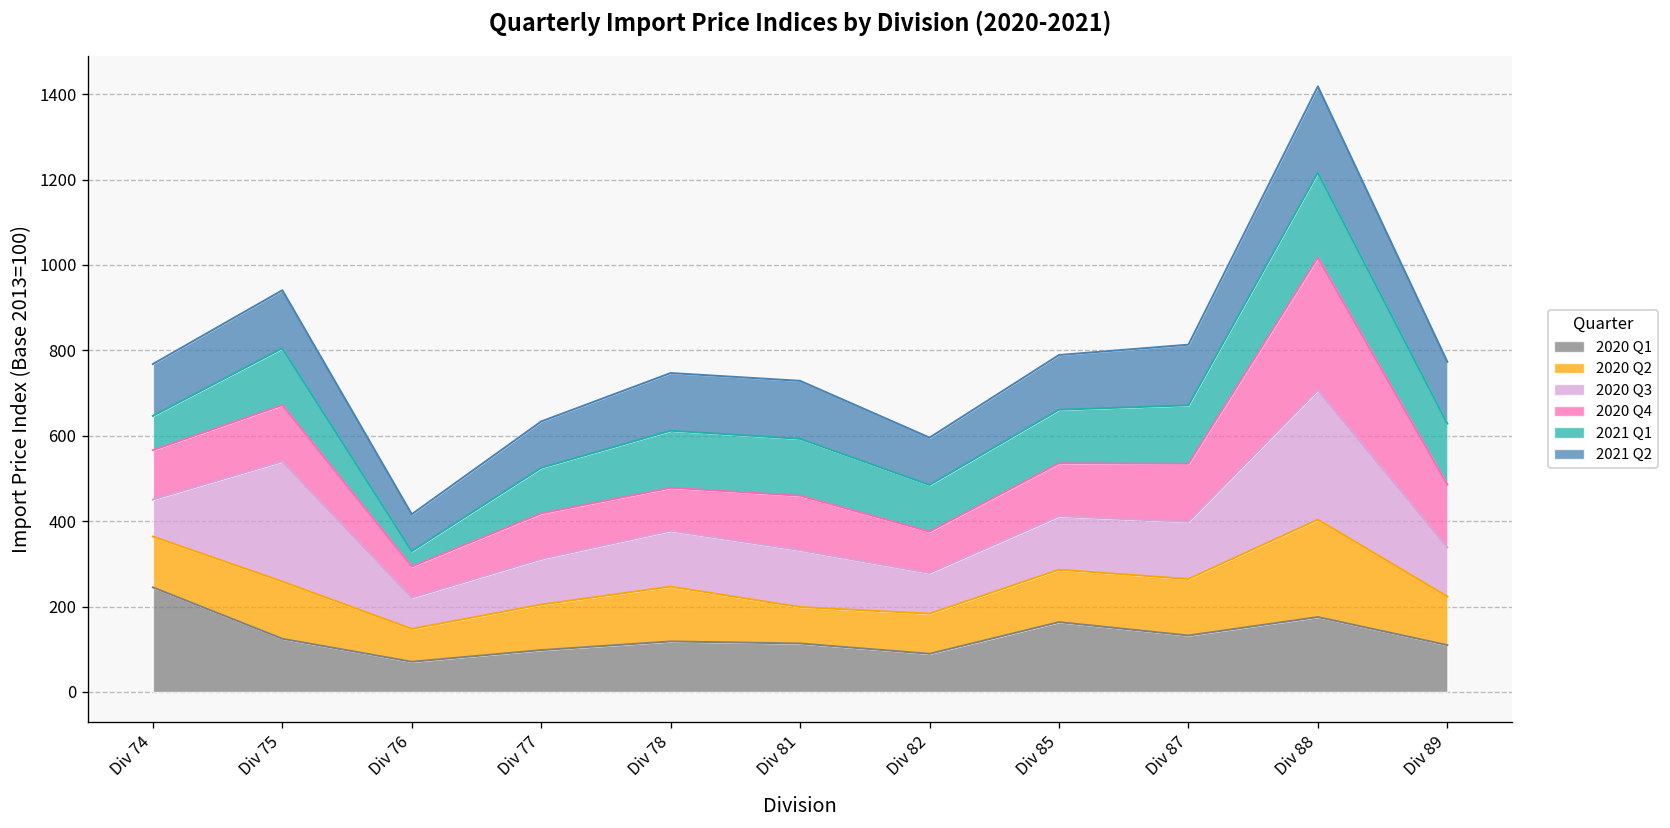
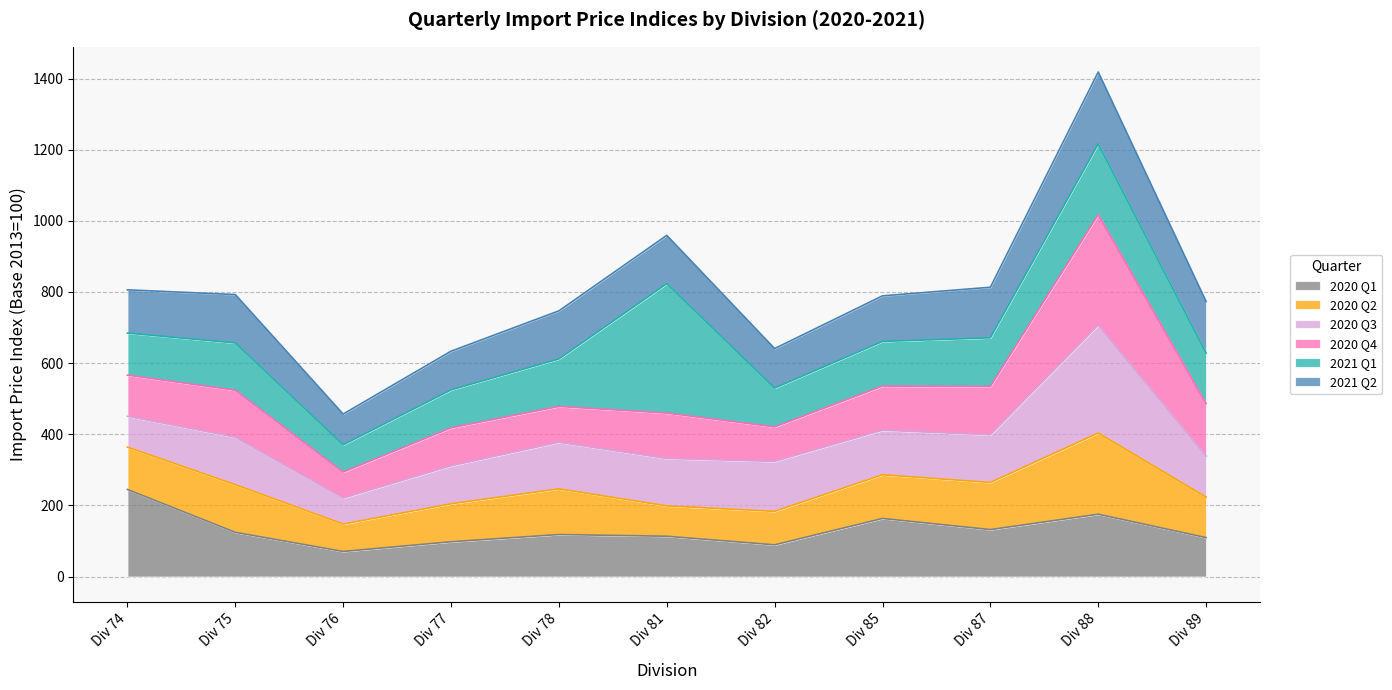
  {
    "2020 Q1": {
      "Div 74": 240,
      "Div 75": 120,
      "Div 76": 70,
      "Div 77": 100,
      "Div 78": 120,
      "Div 81": 110,
      "Div 82": 90,
      "Div 85": 160,
      "Div 87": 130,
      "Div 88": 180,
      "Div 89": 110
    },
    "2020 Q2": {
      "Div 74": 120,
      "Div 75": 130,
      "Div 76": 80,
      "Div 77": 110,
      "Div 78": 130,
      "Div 81": 90,
      "Div 82": 90,
      "Div 85": 120,
      "Div 87": 130,
      "Div 88": 230,
      "Div 89": 110
    },
    "2020 Q3": {
      "Div 74": 90,
-     "Div 75": 280,
+     "Div 75": 130,
      "Div 76": 70,
      "Div 77": 110,
      "Div 78": 130,
      "Div 81": 130,
-     "Div 82": 100,
+     "Div 82": 140,
      "Div 85": 130,
      "Div 87": 130,
      "Div 88": 300,
      "Div 89": 120
    },
    "2020 Q4": {
      "Div 74": 120,
      "Div 75": 130,
      "Div 76": 70,
      "Div 77": 110,
      "Div 78": 100,
      "Div 81": 130,
      "Div 82": 100,
      "Div 85": 120,
      "Div 87": 140,
      "Div 88": 310,
      "Div 89": 150
    },
    "2021 Q1": {
-     "Div 74": 80,
+     "Div 74": 120,
      "Div 75": 130,
-     "Div 76": 40,
+     "Div 76": 80,
      "Div 77": 110,
      "Div 78": 130,
-     "Div 81": 130,
+     "Div 81": 360,
      "Div 82": 110,
      "Div 85": 130,
      "Div 87": 140,
      "Div 88": 200,
      "Div 89": 140
    },
    "2021 Q2": {
      "Div 74": 120,
      "Div 75": 140,
      "Div 76": 90,
      "Div 77": 110,
      "Div 78": 140,
      "Div 81": 140,
      "Div 82": 110,
      "Div 85": 130,
      "Div 87": 140,
      "Div 88": 200,
      "Div 89": 140
    }
  }
